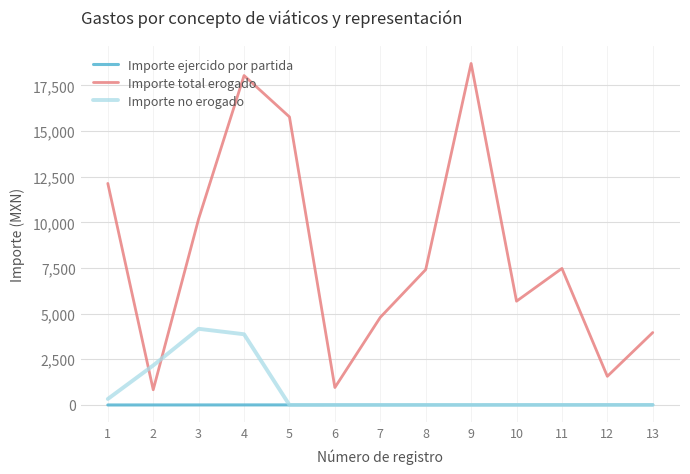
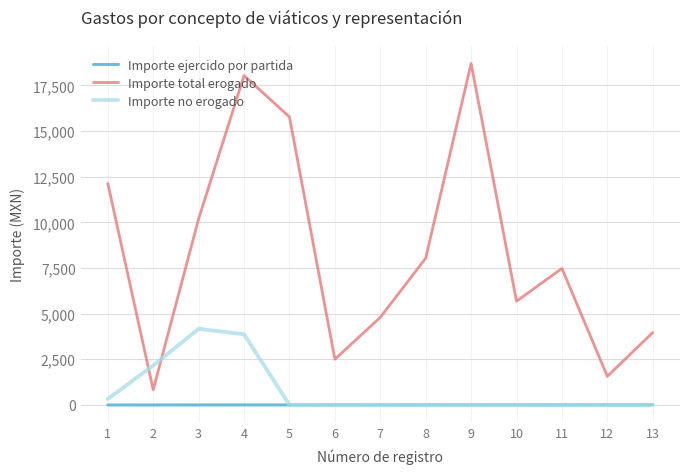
  {
    "Importe ejercido por partida": {
      "1": "0",
      "2": "0",
      "3": "0",
      "4": "0"
    },
    "Importe total erogado": {
      "1": "12,100",
      "2": "800",
      "3": "10,200",
      "4": "18,000",
      "5": "15,800",
-     "6": "1,000",
+     "6": "2,500",
      "7": "4,800",
-     "8": "7,400",
+     "8": "8,000",
      "9": "18,700",
      "10": "5,700",
      "11": "7,500",
      "12": "1,600",
      "13": "4,000"
    },
    "Importe no erogado": {
      "1": "300",
      "2": "2,200",
      "3": "4,200",
      "4": "3,900"
    }
  }
